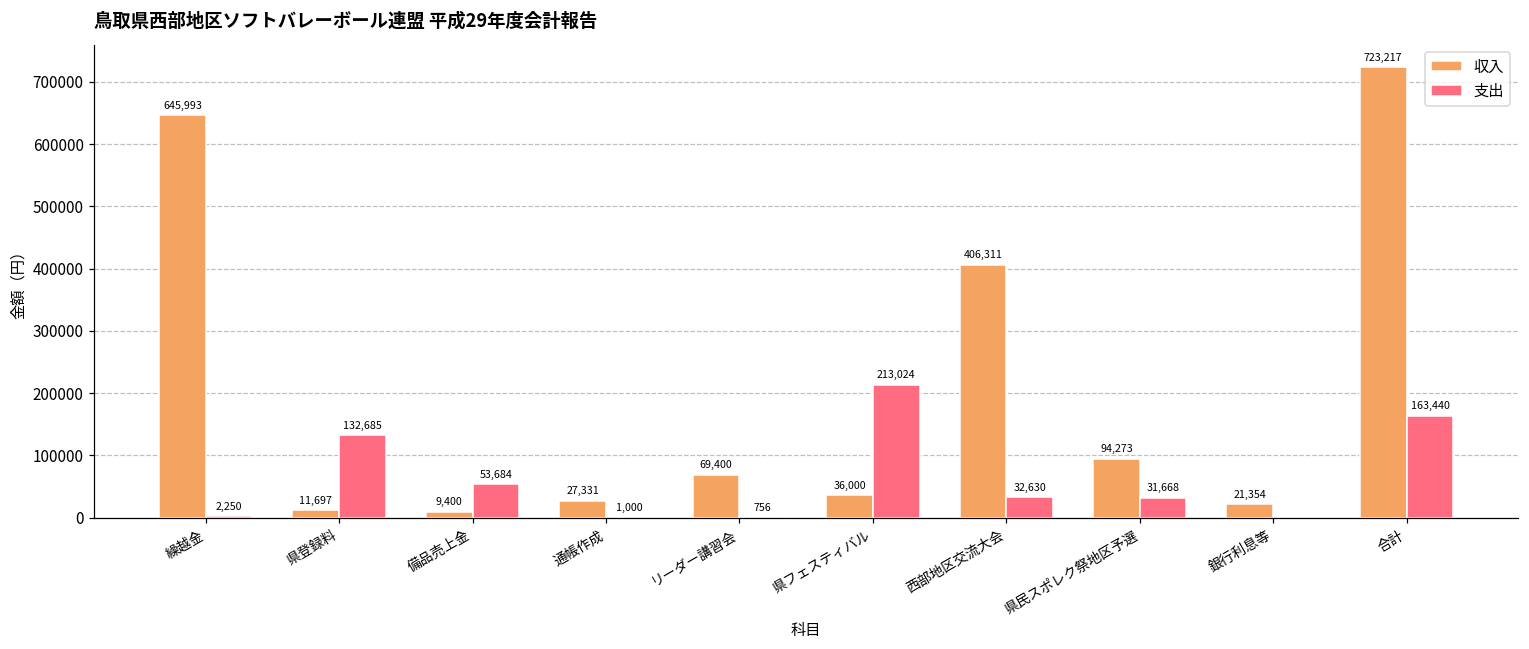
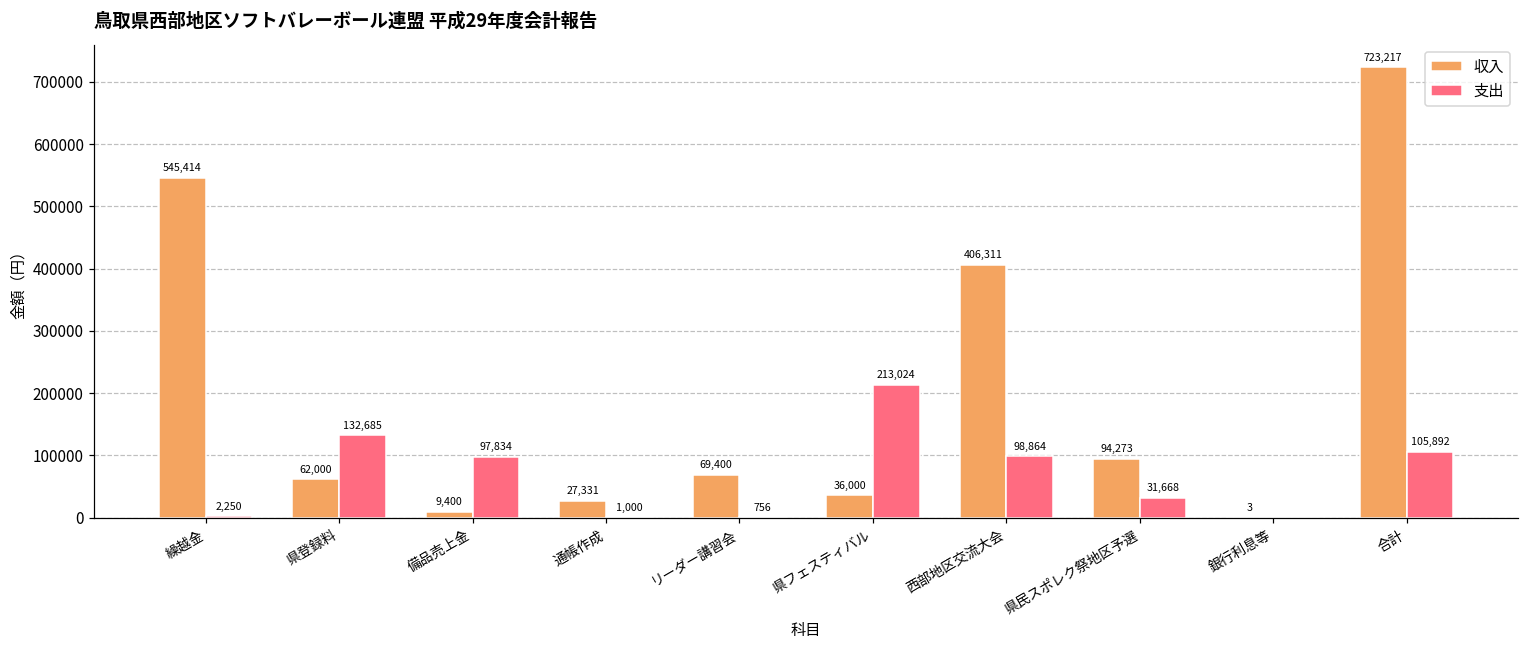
  {
    "収入": {
-     "繰越金": "645,993",
-     "県登録料": "11,697",
+     "繰越金": "545,414",
+     "県登録料": "62,000",
      "備品売上金": "9,400",
      "通帳作成": "27,331",
      "リーダー講習会": "69,400",
      "県フェスティバル": "36,000",
      "西部地区交流大会": "406,311",
      "県民スポレク祭地区予選": "94,273",
-     "銀行利息等": "21,354",
+     "銀行利息等": "3",
      "合計": "723,217"
    },
    "支出": {
      "繰越金": "2,250",
      "県登録料": "132,685",
-     "備品売上金": "53,684",
+     "備品売上金": "97,834",
      "通帳作成": "1,000",
      "リーダー講習会": "756",
      "県フェスティバル": "213,024",
-     "西部地区交流大会": "32,630",
+     "西部地区交流大会": "98,864",
      "県民スポレク祭地区予選": "31,668",
-     "合計": "163,440"
+     "合計": "105,892"
    }
  }
